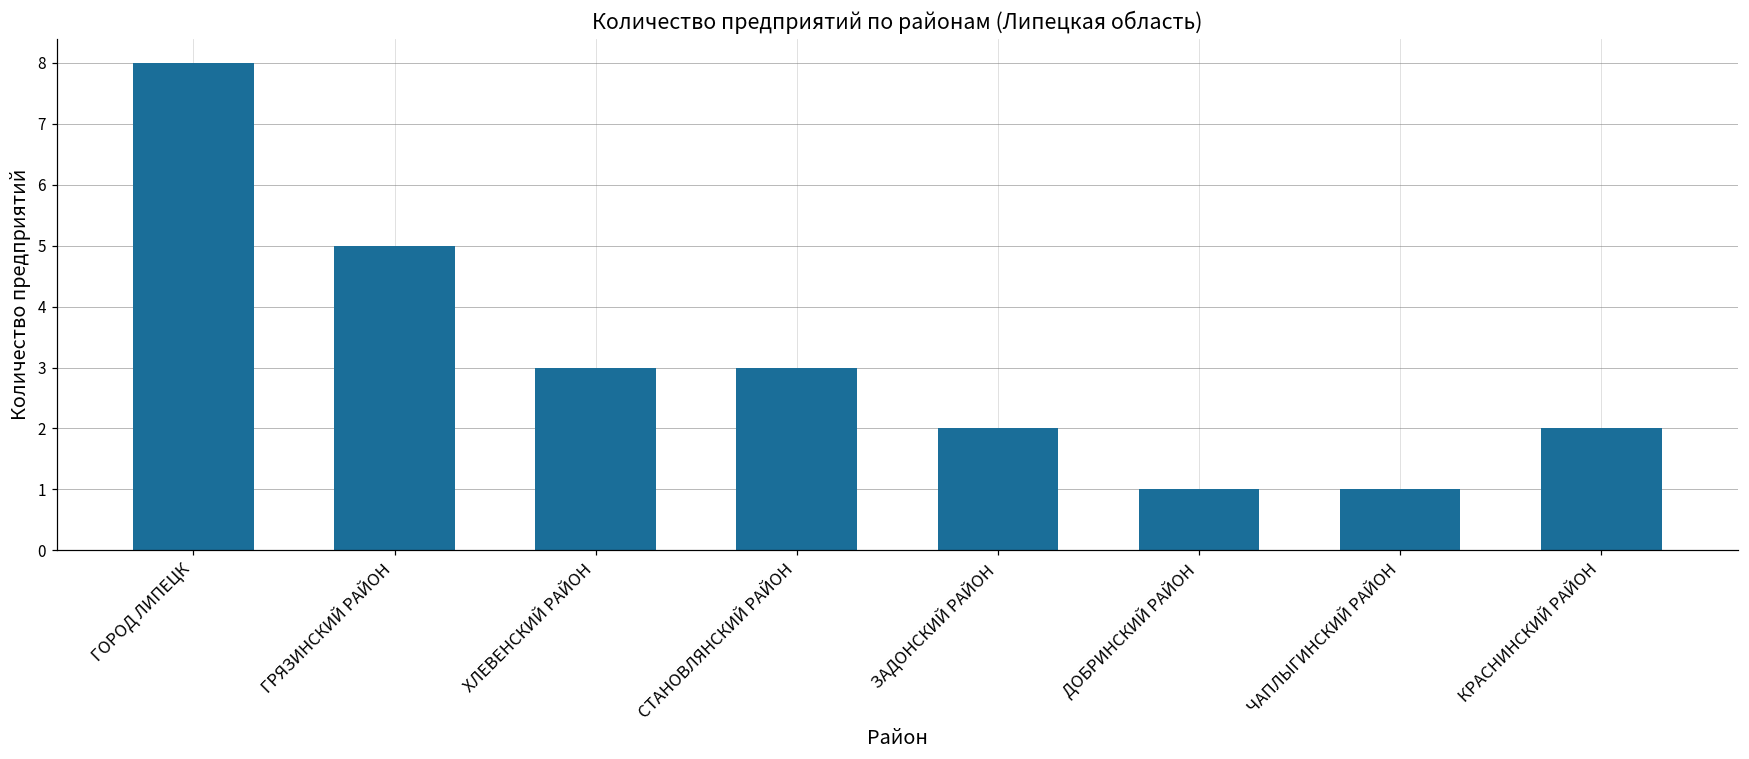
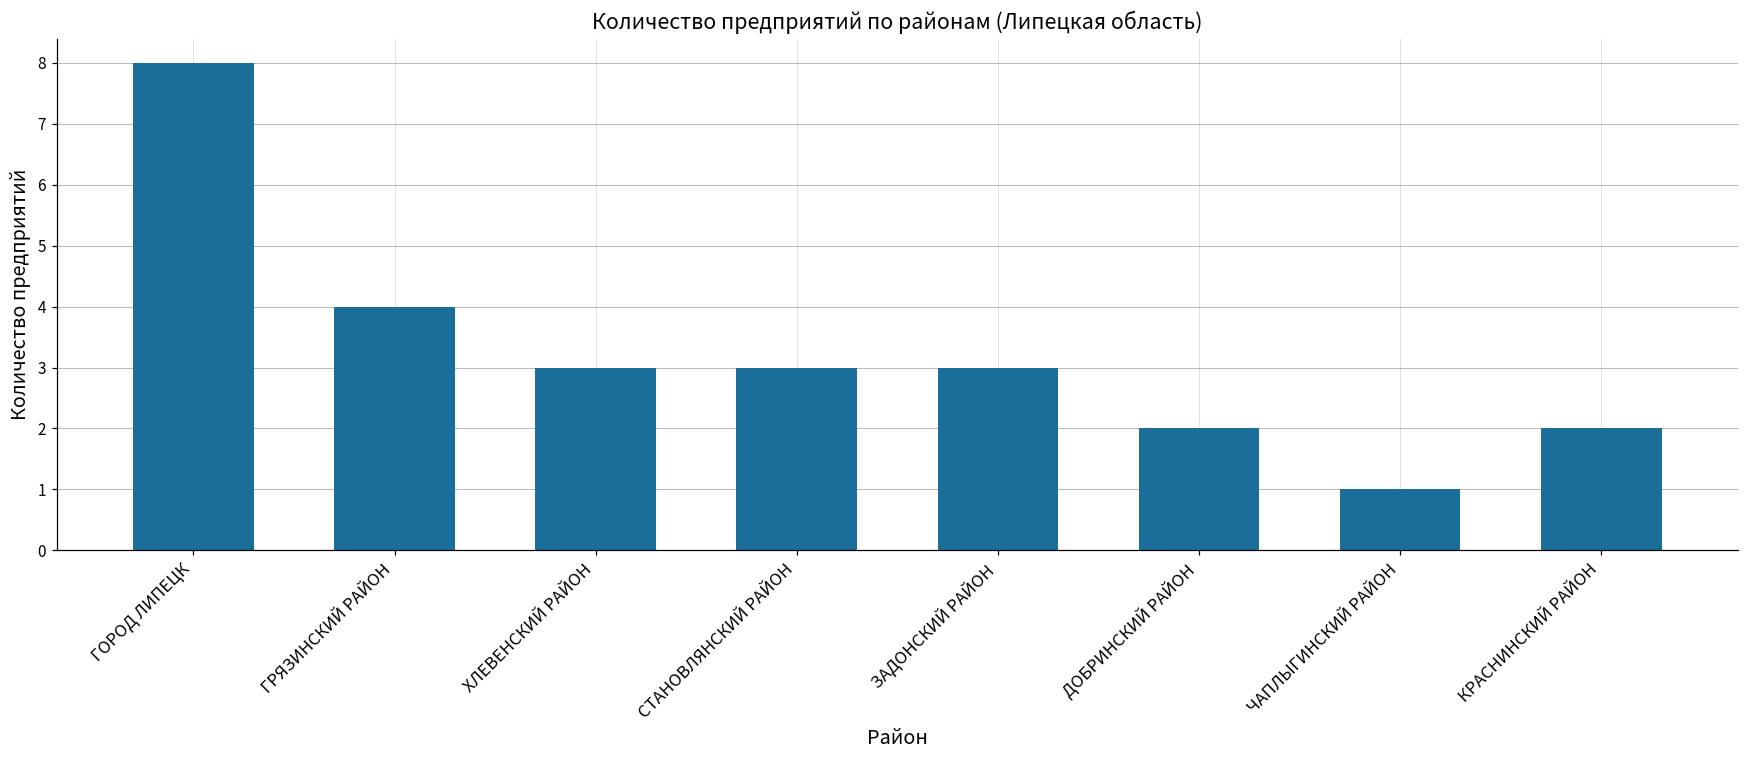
  {
    "ГОРОД ЛИПЕЦК": 8,
-   "ГРЯЗИНСКИЙ РАЙОН": 5,
+   "ГРЯЗИНСКИЙ РАЙОН": 4,
    "ХЛЕВЕНСКИЙ РАЙОН": 3,
    "СТАНОВЛЯНСКИЙ РАЙОН": 3,
-   "ЗАДОНСКИЙ РАЙОН": 2,
-   "ДОБРИНСКИЙ РАЙОН": 1,
+   "ЗАДОНСКИЙ РАЙОН": 3,
+   "ДОБРИНСКИЙ РАЙОН": 2,
    "ЧАПЛЫГИНСКИЙ РАЙОН": 1,
    "КРАСНИНСКИЙ РАЙОН": 2
  }
